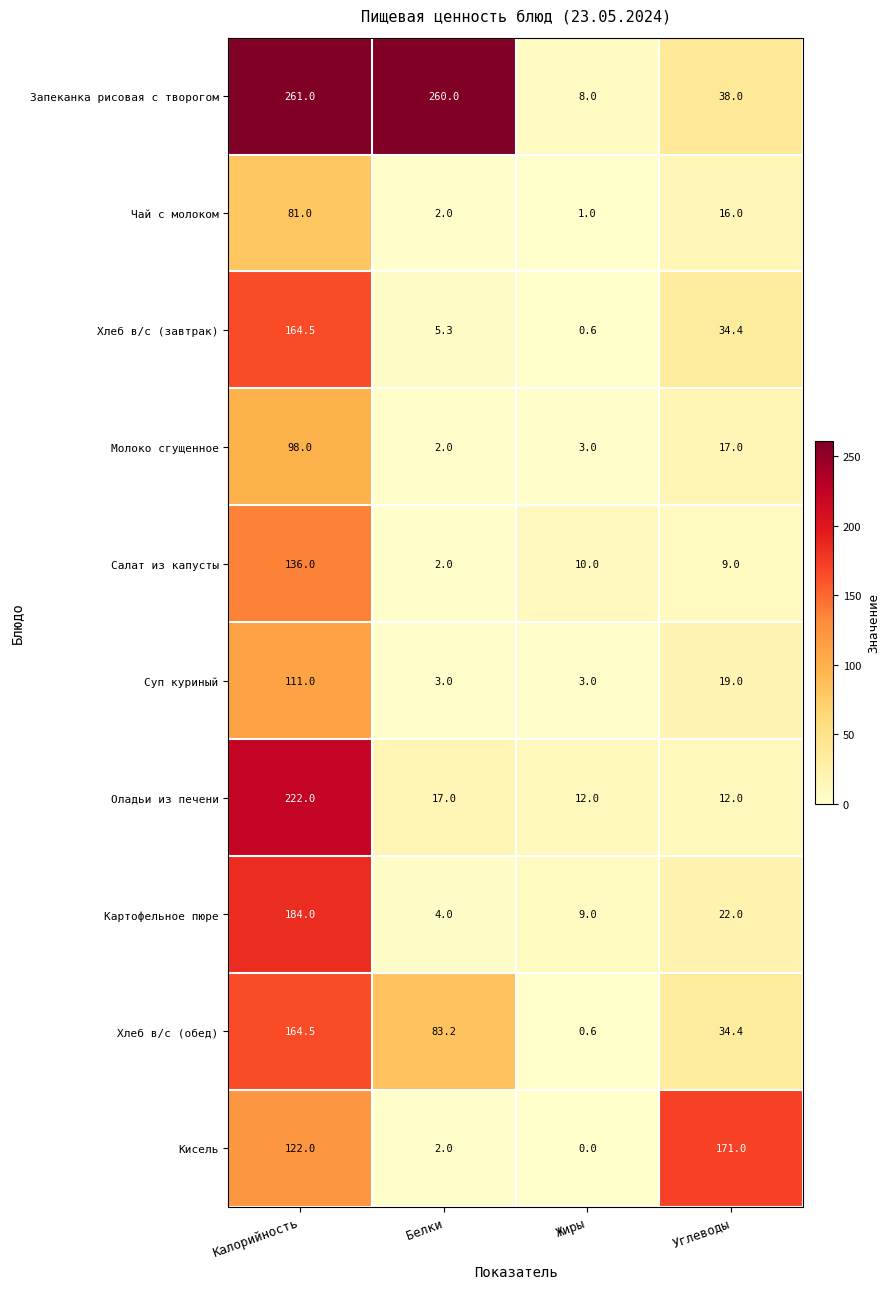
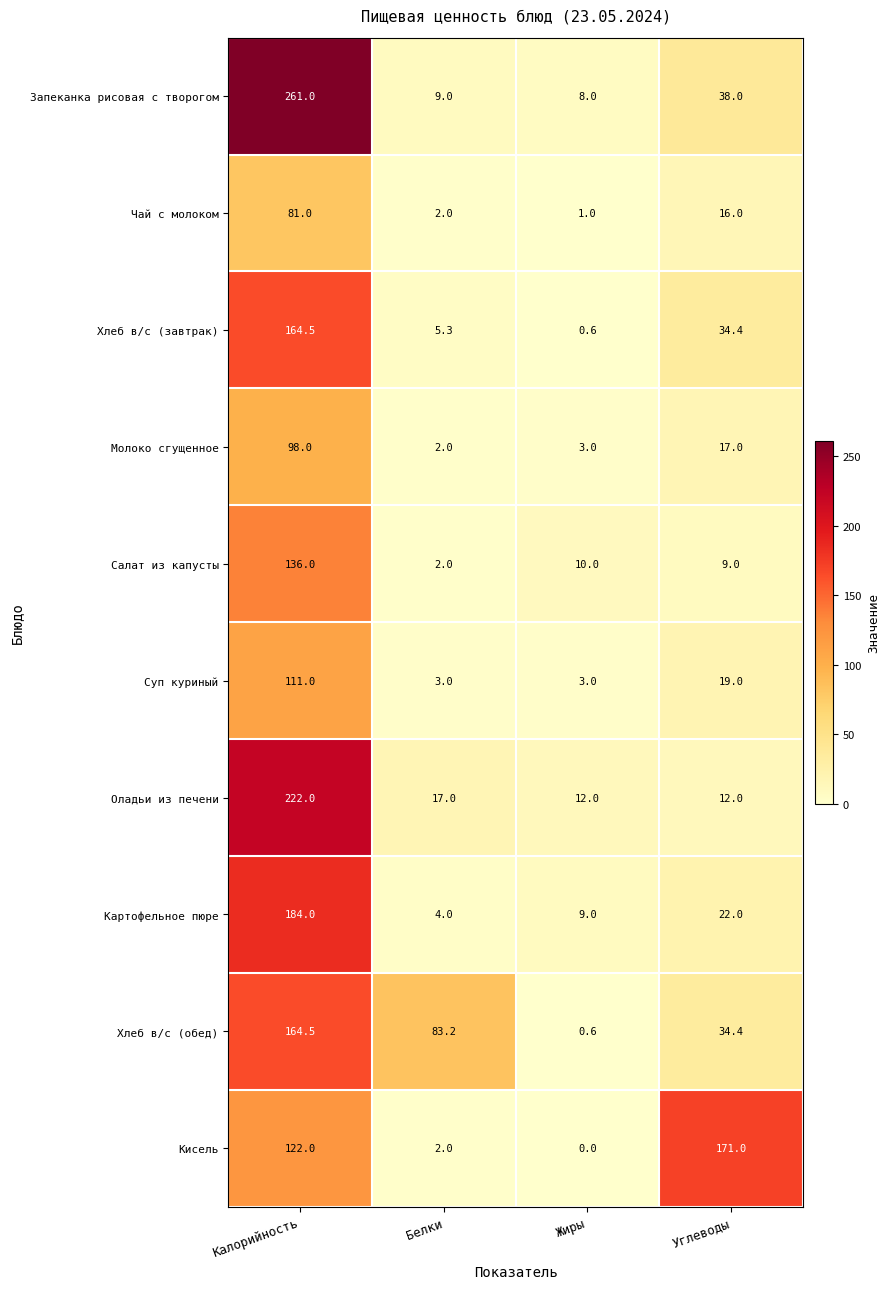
  {
    "Запеканка рисовая с творогом": {
      "Калорийность": 261.0,
-     "Белки": 260.0,
+     "Белки": 9.0,
      "Жиры": 8.0,
      "Углеводы": 38.0
    },
    "Чай с молоком": {
      "Калорийность": 81.0,
      "Белки": 2.0,
      "Жиры": 1.0,
      "Углеводы": 16.0
    },
    "Хлеб в/с (завтрак)": {
      "Калорийность": 164.5,
      "Белки": 5.3,
      "Жиры": 0.6,
      "Углеводы": 34.4
    },
    "Молоко сгущенное": {
      "Калорийность": 98.0,
      "Белки": 2.0,
      "Жиры": 3.0,
      "Углеводы": 17.0
    },
    "Салат из капусты": {
      "Калорийность": 136.0,
      "Белки": 2.0,
      "Жиры": 10.0,
      "Углеводы": 9.0
    },
    "Суп куриный": {
      "Калорийность": 111.0,
      "Белки": 3.0,
      "Жиры": 3.0,
      "Углеводы": 19.0
    },
    "Оладьи из печени": {
      "Калорийность": 222.0,
      "Белки": 17.0,
      "Жиры": 12.0,
      "Углеводы": 12.0
    },
    "Картофельное пюре": {
      "Калорийность": 184.0,
      "Белки": 4.0,
      "Жиры": 9.0,
      "Углеводы": 22.0
    },
    "Хлеб в/с (обед)": {
      "Калорийность": 164.5,
      "Белки": 83.2,
      "Жиры": 0.6,
      "Углеводы": 34.4
    },
    "Кисель": {
      "Калорийность": 122.0,
      "Белки": 2.0,
      "Жиры": 0.0,
      "Углеводы": 171.0
    }
  }
